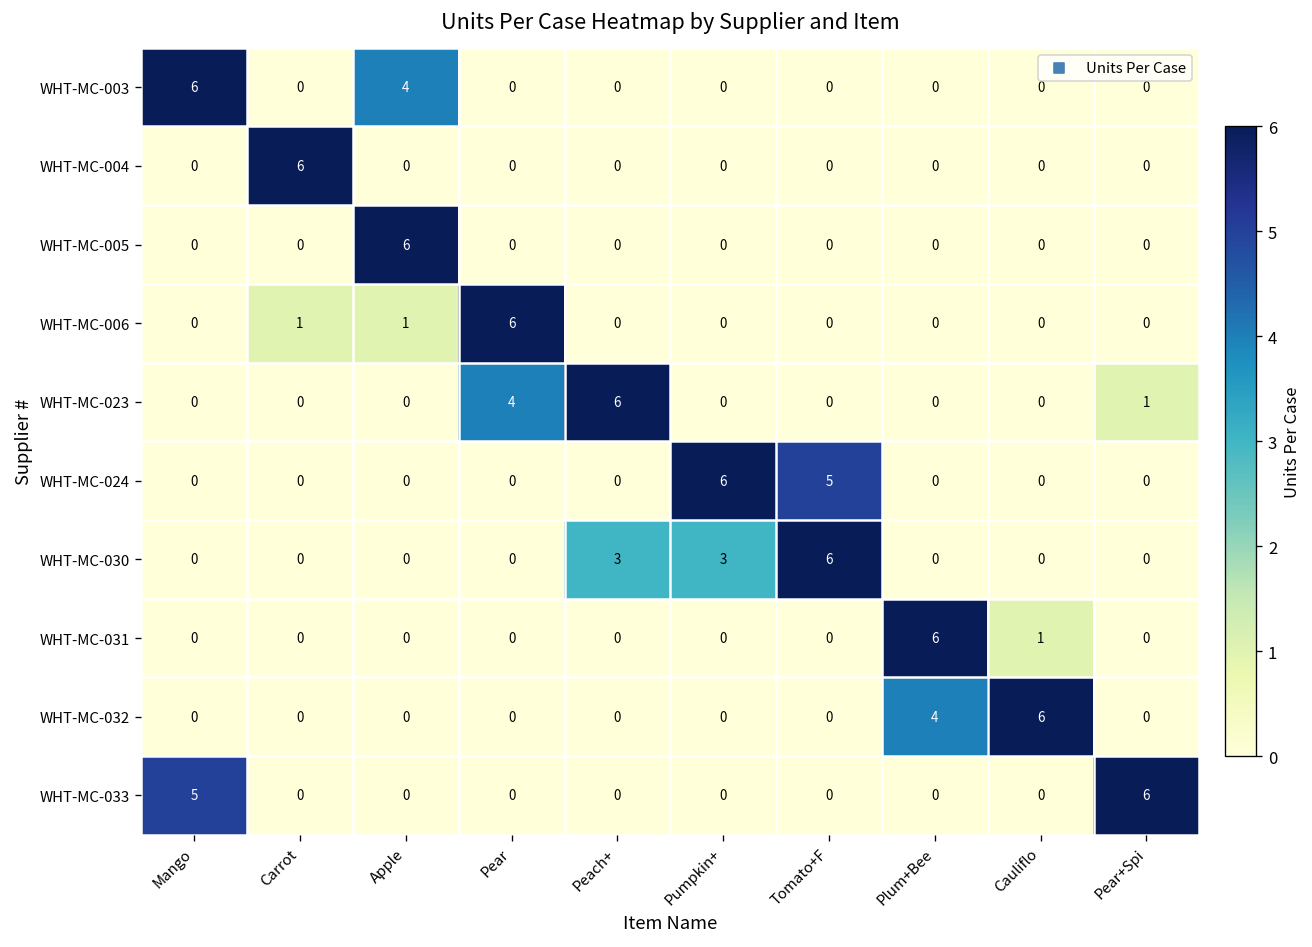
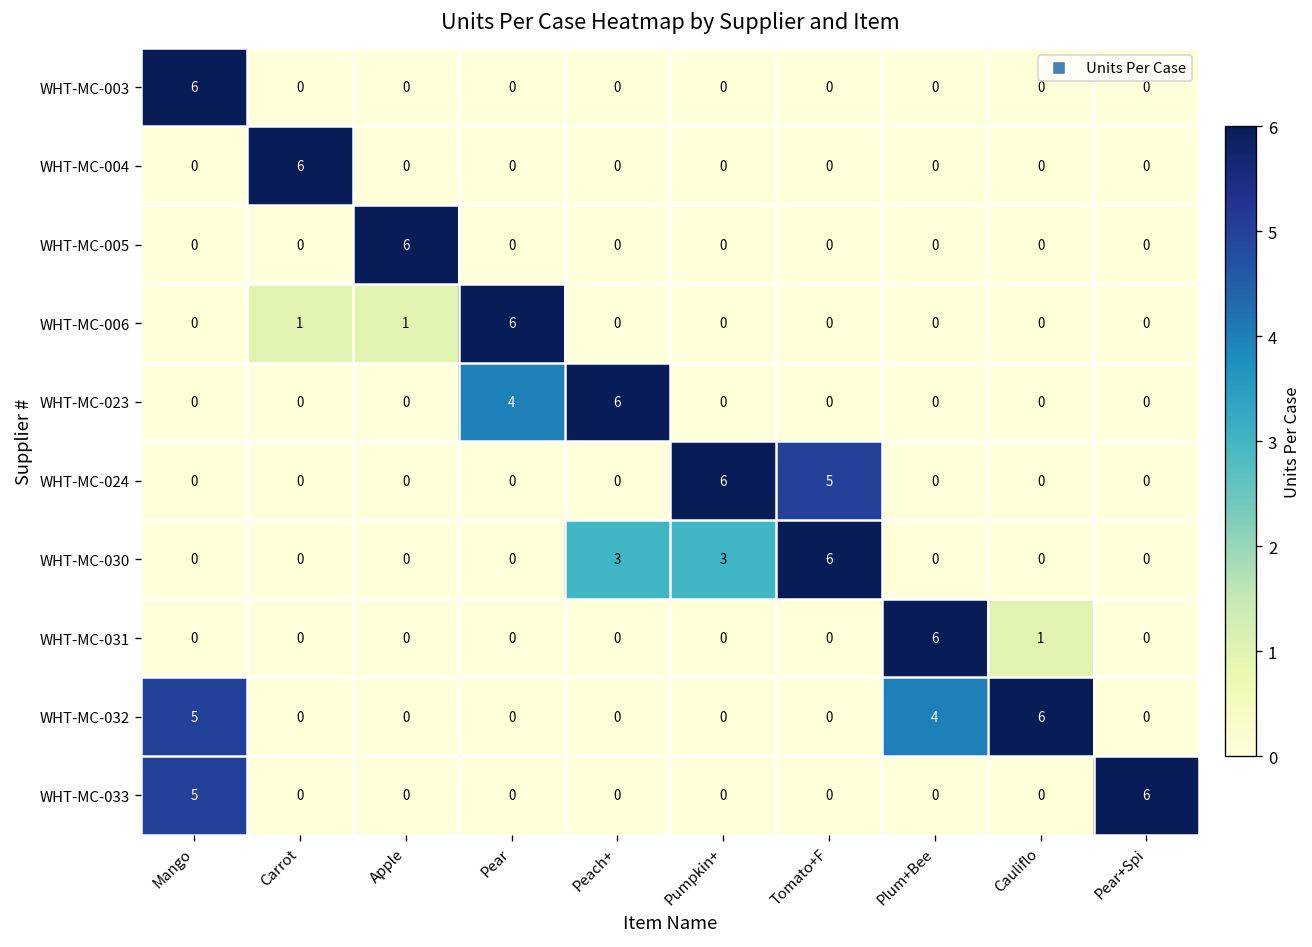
  {
    "WHT-MC-003": {
      "Mango": 6,
      "Carrot": 0,
-     "Apple": 4,
+     "Apple": 0,
      "Pear": 0,
      "Peach+": 0,
      "Pumpkin+": 0,
      "Tomato+F": 0,
      "Plum+Bee": 0
    },
    "WHT-MC-004": {
      "Mango": 0,
      "Carrot": 6,
      "Apple": 0,
      "Pear": 0,
      "Peach+": 0,
      "Pumpkin+": 0,
      "Tomato+F": 0,
      "Plum+Bee": 0,
      "Cauliflo": 0,
      "Pear+Spi": 0
    },
    "WHT-MC-005": {
      "Mango": 0,
      "Carrot": 0,
      "Apple": 6,
      "Pear": 0,
      "Peach+": 0,
      "Pumpkin+": 0,
      "Tomato+F": 0,
      "Plum+Bee": 0,
      "Cauliflo": 0,
      "Pear+Spi": 0
    },
    "WHT-MC-006": {
      "Mango": 0,
      "Carrot": 1,
      "Apple": 1,
      "Pear": 6,
      "Peach+": 0,
      "Pumpkin+": 0,
      "Tomato+F": 0,
      "Plum+Bee": 0,
      "Cauliflo": 0,
      "Pear+Spi": 0
    },
    "WHT-MC-023": {
      "Mango": 0,
      "Carrot": 0,
      "Apple": 0,
      "Pear": 4,
      "Peach+": 6,
      "Pumpkin+": 0,
      "Tomato+F": 0,
      "Plum+Bee": 0,
      "Cauliflo": 0,
-     "Pear+Spi": 1
+     "Pear+Spi": 0
    },
    "WHT-MC-024": {
      "Mango": 0,
      "Carrot": 0,
      "Apple": 0,
      "Pear": 0,
      "Peach+": 0,
      "Pumpkin+": 6,
      "Tomato+F": 5,
      "Plum+Bee": 0,
      "Cauliflo": 0,
      "Pear+Spi": 0
    },
    "WHT-MC-030": {
      "Mango": 0,
      "Carrot": 0,
      "Apple": 0,
      "Pear": 0,
      "Peach+": 3,
      "Pumpkin+": 3,
      "Tomato+F": 6,
      "Plum+Bee": 0,
      "Cauliflo": 0,
      "Pear+Spi": 0
    },
    "WHT-MC-031": {
      "Mango": 0,
      "Carrot": 0,
      "Apple": 0,
      "Pear": 0,
      "Peach+": 0,
      "Pumpkin+": 0,
      "Tomato+F": 0,
      "Plum+Bee": 6,
      "Cauliflo": 1,
      "Pear+Spi": 0
    },
    "WHT-MC-032": {
-     "Mango": 0,
+     "Mango": 5,
      "Carrot": 0,
      "Apple": 0,
      "Pear": 0,
      "Peach+": 0,
      "Pumpkin+": 0,
      "Tomato+F": 0,
      "Plum+Bee": 4,
      "Cauliflo": 6,
      "Pear+Spi": 0
    },
    "WHT-MC-033": {
      "Mango": 5,
      "Carrot": 0,
      "Apple": 0,
      "Pear": 0,
      "Peach+": 0,
      "Pumpkin+": 0,
      "Tomato+F": 0,
      "Plum+Bee": 0,
      "Cauliflo": 0,
      "Pear+Spi": 6
    }
  }
